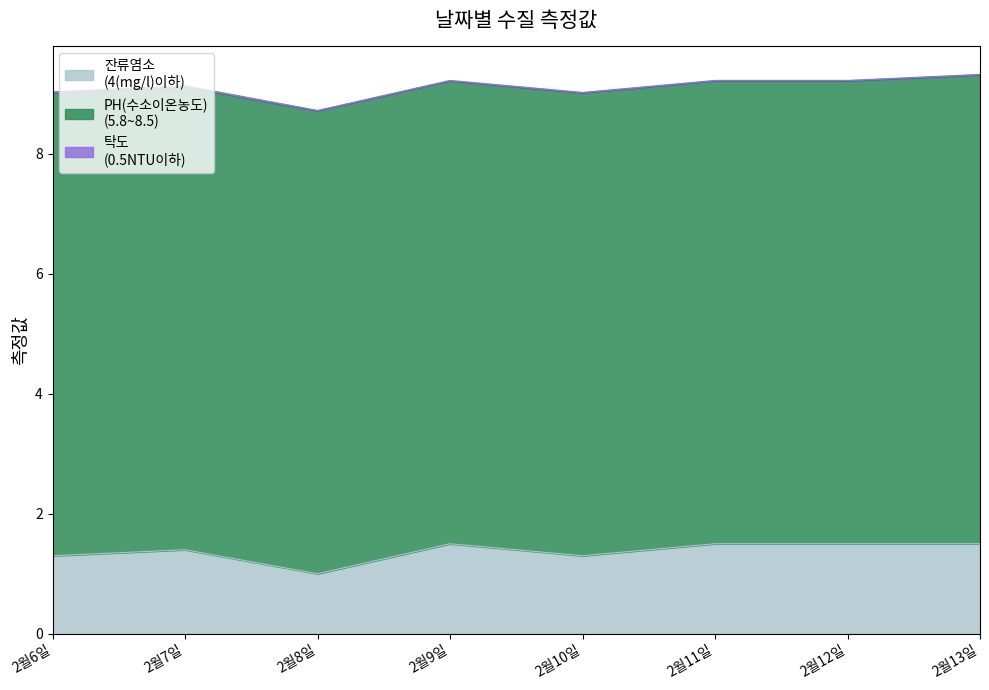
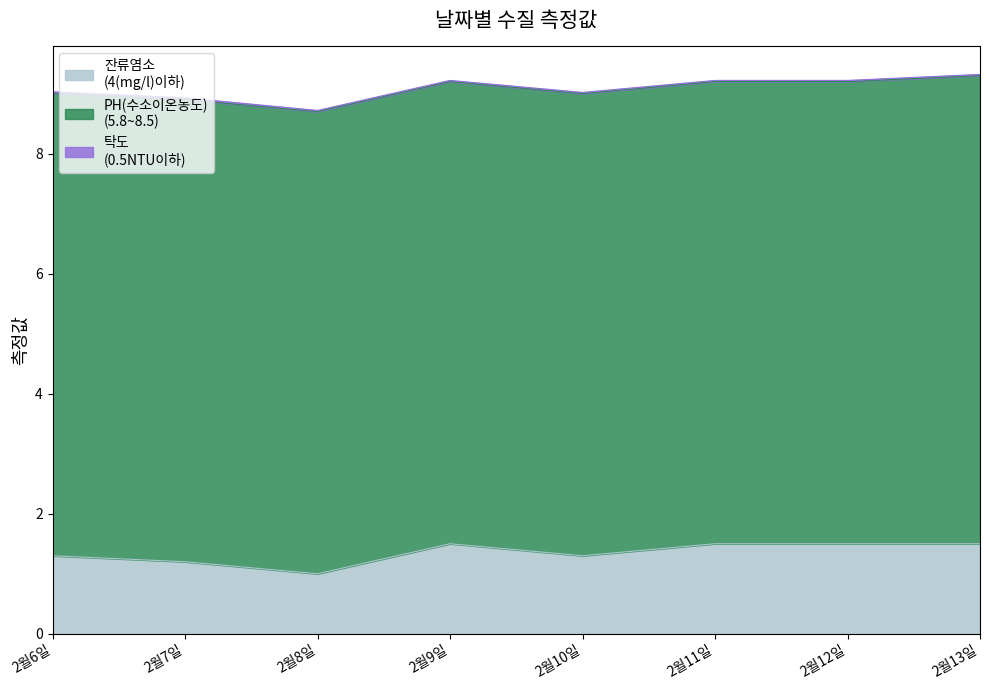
  {
    "잔류염소 (4(mg/l)이하)": {
      "2월6일": 1.3,
-     "2월7일": 1.4,
+     "2월7일": 1.2,
      "2월8일": 1.0,
      "2월9일": 1.5,
      "2월10일": 1.3,
      "2월11일": 1.5,
      "2월12일": 1.5,
      "2월13일": 1.5
    }
  }
